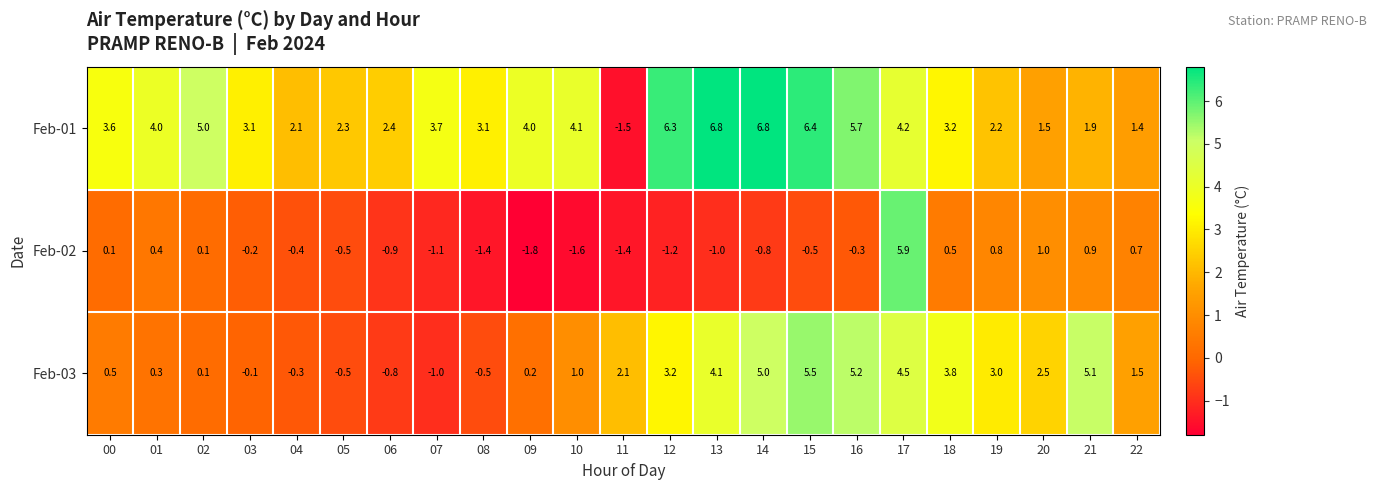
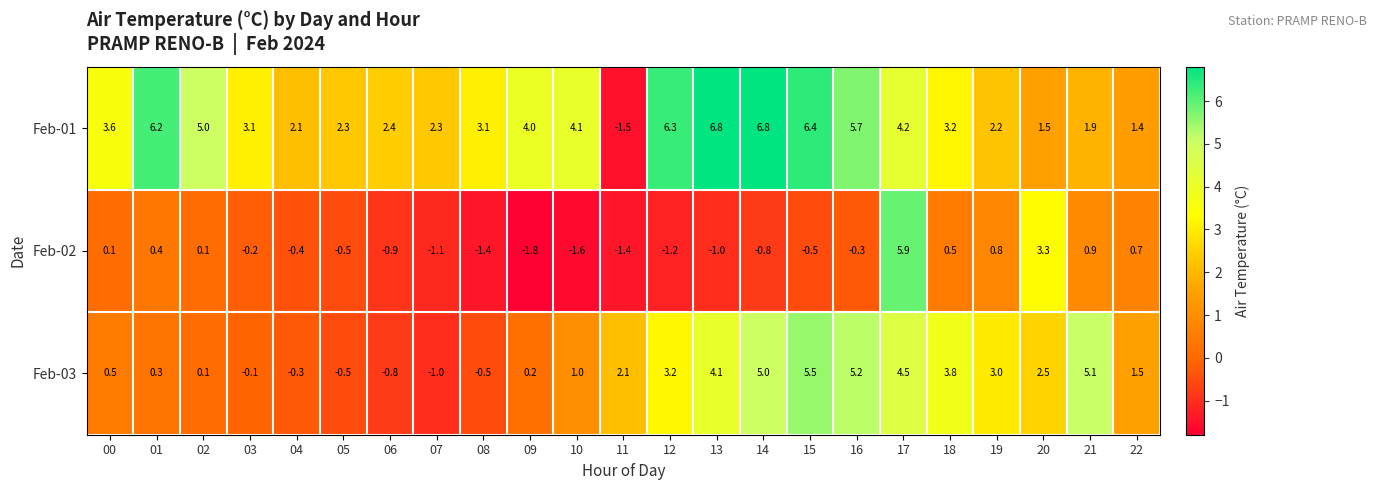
  {
    "Feb-01": {
      "00": 3.6,
-     "01": 4.0,
+     "01": 6.2,
      "02": 5.0,
      "03": 3.1,
      "04": 2.1,
      "05": 2.3,
      "06": 2.4,
-     "07": 3.7,
+     "07": 2.3,
      "08": 3.1,
      "09": 4.0,
      "10": 4.1,
      "11": -1.5,
      "12": 6.3,
      "13": 6.8,
      "14": 6.8,
      "15": 6.4,
      "16": 5.7,
      "17": 4.2,
      "18": 3.2,
      "19": 2.2,
      "20": 1.5,
      "21": 1.9,
      "22": 1.4
    },
    "Feb-02": {
      "00": 0.1,
      "01": 0.4,
      "02": 0.1,
      "03": -0.2,
      "04": -0.4,
      "05": -0.5,
      "06": -0.9,
      "07": -1.1,
      "08": -1.4,
      "09": -1.8,
      "10": -1.6,
      "11": -1.4,
      "12": -1.2,
      "13": -1.0,
      "14": -0.8,
      "15": -0.5,
      "16": -0.3,
      "17": 5.9,
      "18": 0.5,
      "19": 0.8,
-     "20": 1.0,
+     "20": 3.3,
      "21": 0.9,
      "22": 0.7
    },
    "Feb-03": {
      "00": 0.5,
      "01": 0.3,
      "02": 0.1,
      "03": -0.1,
      "04": -0.3,
      "05": -0.5,
      "06": -0.8,
      "07": -1.0,
      "08": -0.5,
      "09": 0.2,
      "10": 1.0,
      "11": 2.1,
      "12": 3.2,
      "13": 4.1,
      "14": 5.0,
      "15": 5.5,
      "16": 5.2,
      "17": 4.5,
      "18": 3.8,
      "19": 3.0,
      "20": 2.5,
      "21": 5.1,
      "22": 1.5
    }
  }
